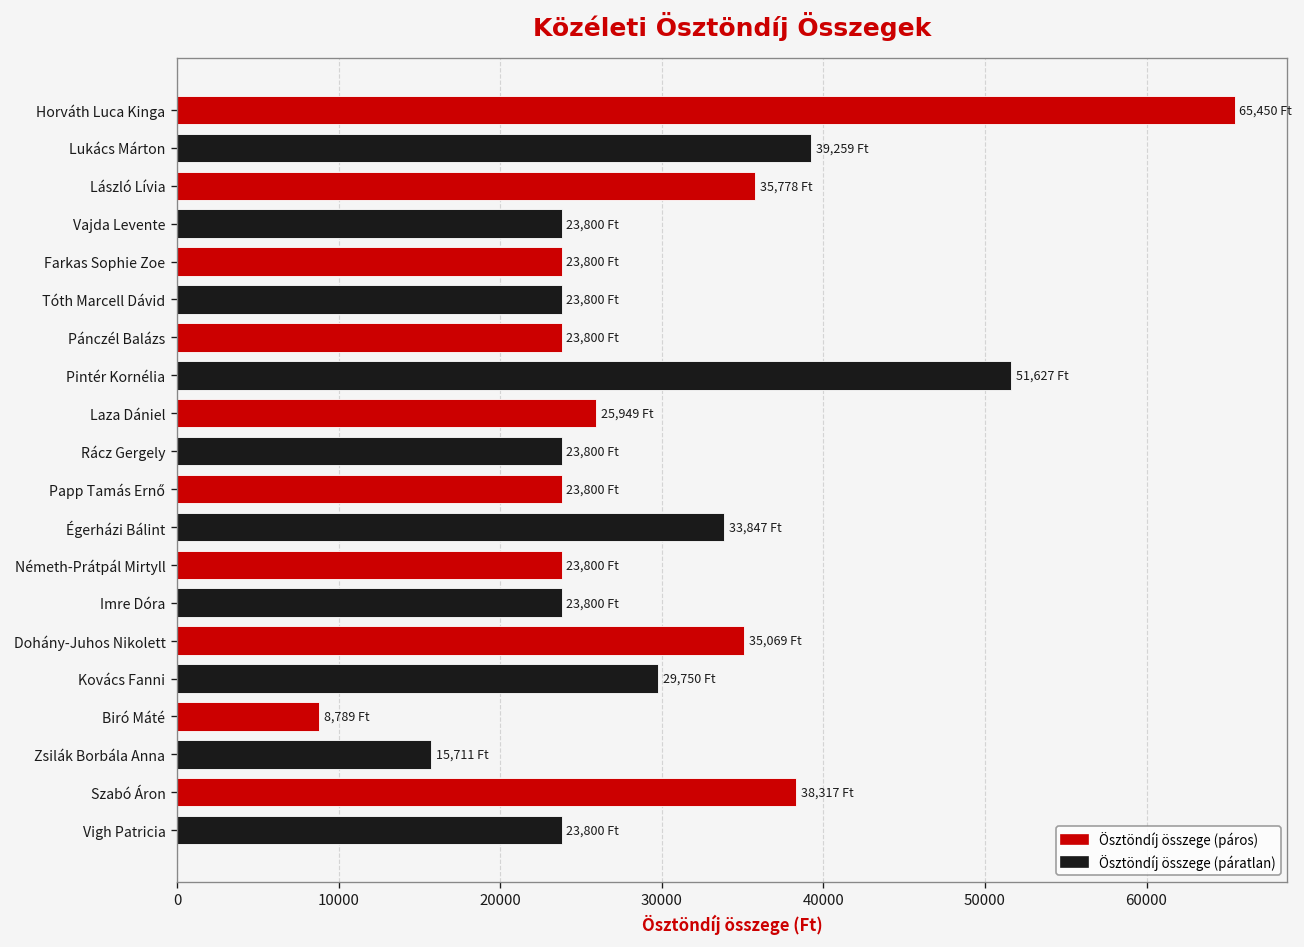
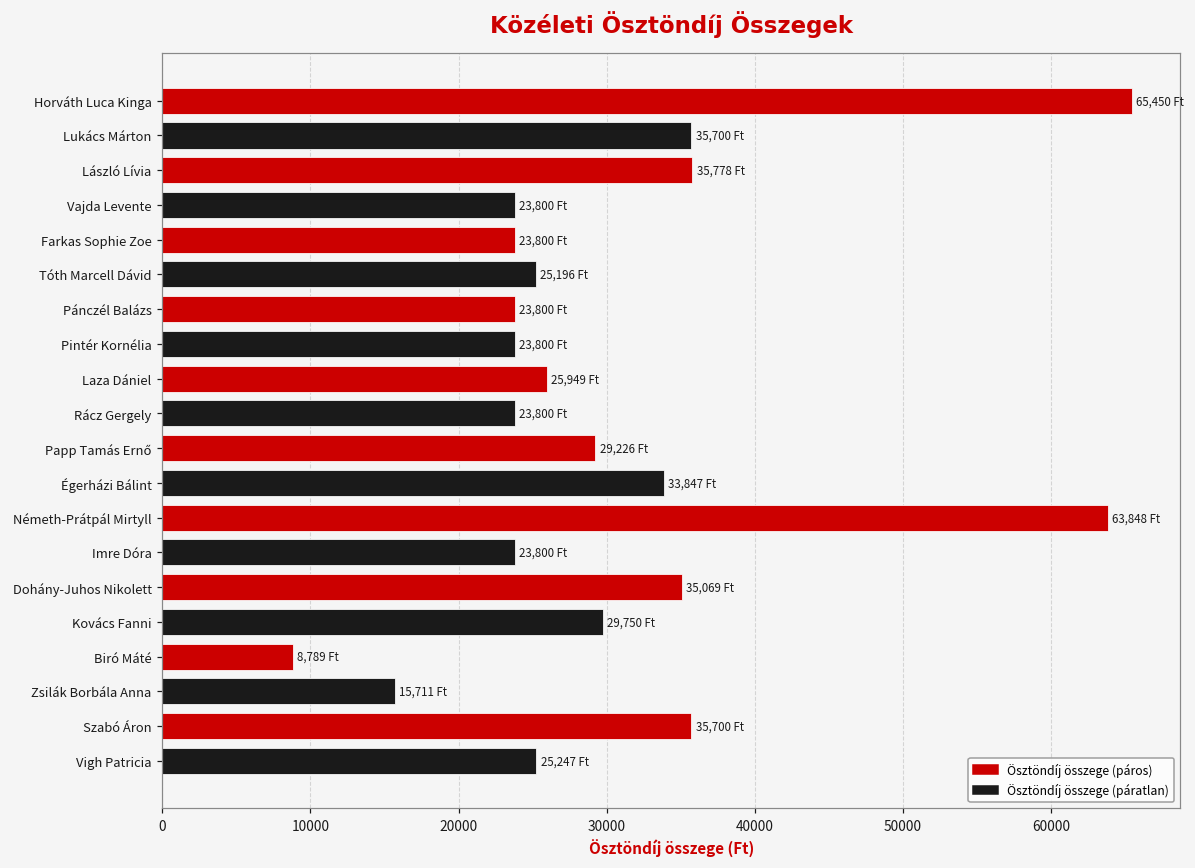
  {
    "Horváth Luca Kinga": "65,450",
-   "Lukács Márton": "39,259",
+   "Lukács Márton": "35,700",
    "László Lívia": "35,778",
    "Vajda Levente": "23,800",
    "Farkas Sophie Zoe": "23,800",
-   "Tóth Marcell Dávid": "23,800",
+   "Tóth Marcell Dávid": "25,196",
    "Pánczél Balázs": "23,800",
-   "Pintér Kornélia": "51,627",
+   "Pintér Kornélia": "23,800",
    "Laza Dániel": "25,949",
    "Rácz Gergely": "23,800",
-   "Papp Tamás Ernő": "23,800",
+   "Papp Tamás Ernő": "29,226",
    "Égerházi Bálint": "33,847",
-   "Németh-Prátpál Mirtyll": "23,800",
+   "Németh-Prátpál Mirtyll": "63,848",
    "Imre Dóra": "23,800",
    "Dohány-Juhos Nikolett": "35,069",
    "Kovács Fanni": "29,750",
    "Biró Máté": "8,789",
    "Zsilák Borbála Anna": "15,711",
-   "Szabó Áron": "38,317",
-   "Vigh Patricia": "23,800"
+   "Szabó Áron": "35,700",
+   "Vigh Patricia": "25,247"
  }
